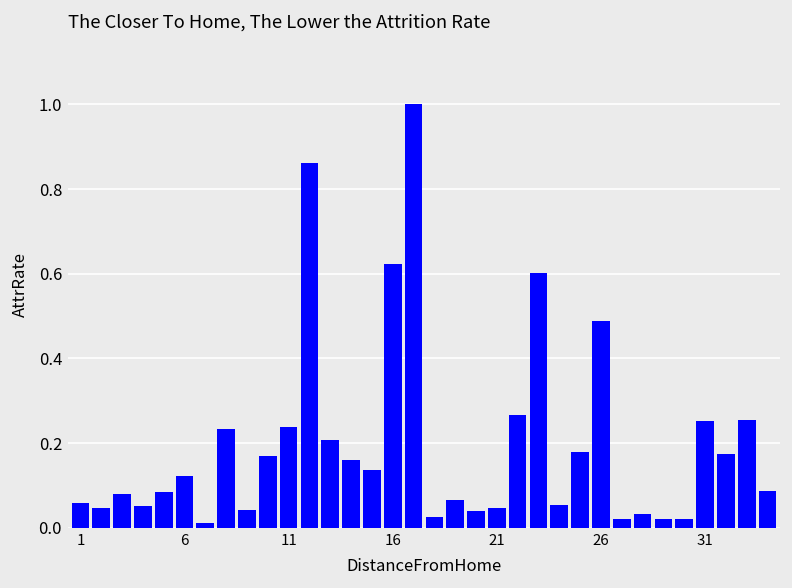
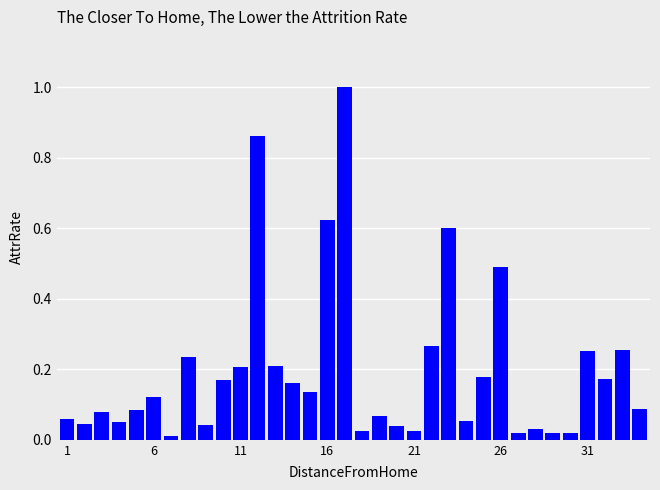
  {
    "1": 0.06,
    "6": 0.12,
-   "11": 0.24,
+   "11": 0.21,
    "16": 0.62,
-   "21": 0.05,
+   "21": 0.02,
    "26": 0.49,
    "31": 0.25
  }
